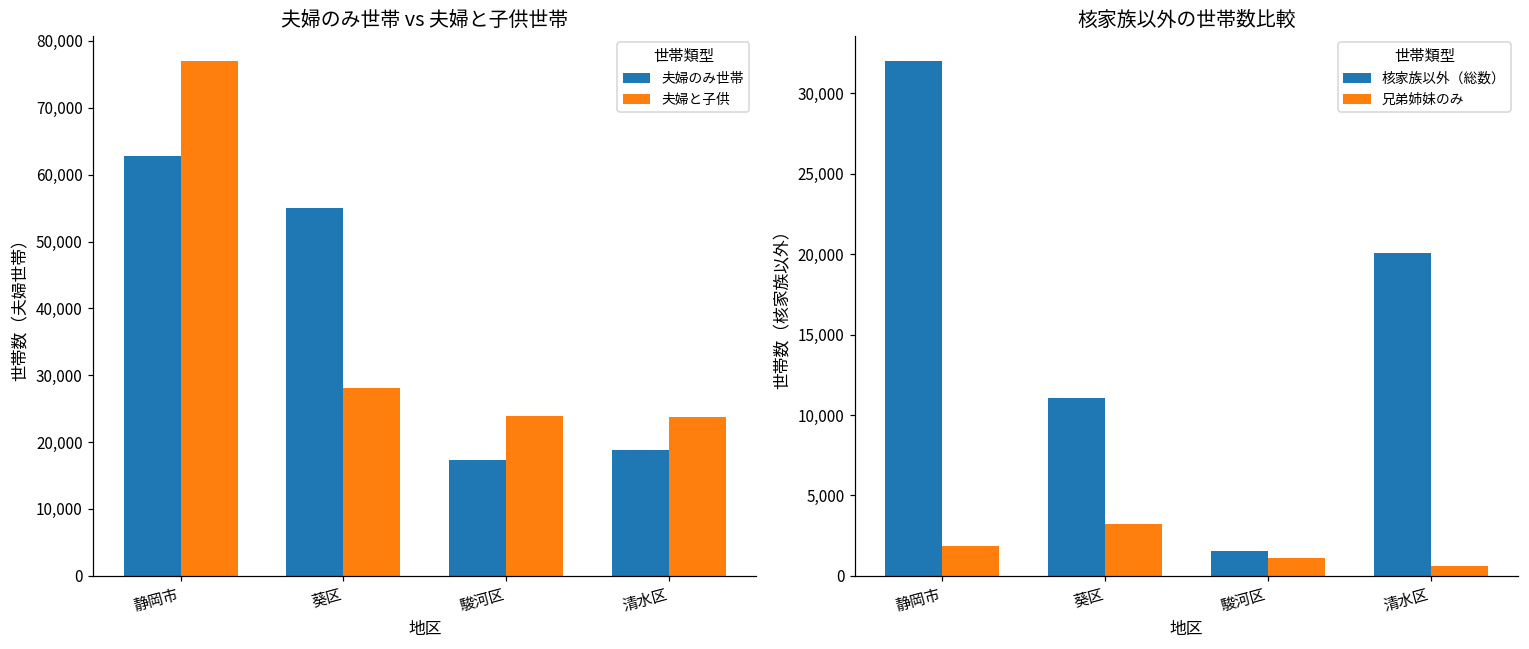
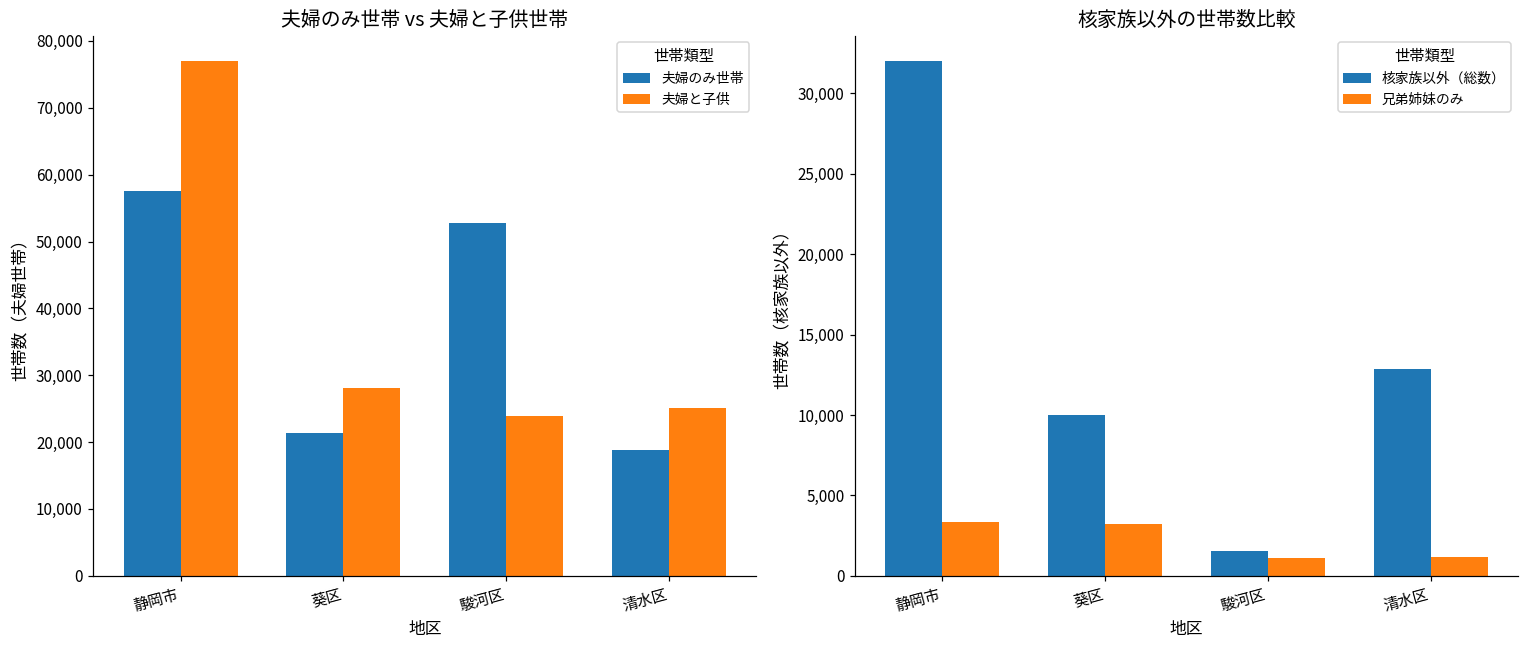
  {
    "夫婦のみ世帯 vs 夫婦と子供世帯": {
      "夫婦のみ世帯": {
-       "静岡市": "63,000",
-       "葵区": "55,000",
-       "駿河区": "17,000",
+       "静岡市": "58,000",
+       "葵区": "21,000",
+       "駿河区": "53,000",
        "清水区": "19,000"
      },
      "夫婦と子供": {
        "静岡市": "77,000",
        "葵区": "28,000",
        "駿河区": "24,000",
-       "清水区": "24,000"
+       "清水区": "25,000"
      }
    },
    "核家族以外の世帯数比較": {
      "核家族以外（総数）": {
        "静岡市": "32,000",
-       "葵区": "11,100",
+       "葵区": "10,000",
        "駿河区": "1,500",
-       "清水区": "20,100"
+       "清水区": "12,800"
      },
      "兄弟姉妹のみ": {
-       "静岡市": "1,900",
+       "静岡市": "3,400",
        "葵区": "3,200",
        "駿河区": "1,100",
-       "清水区": "600"
+       "清水区": "1,200"
      }
    }
  }
